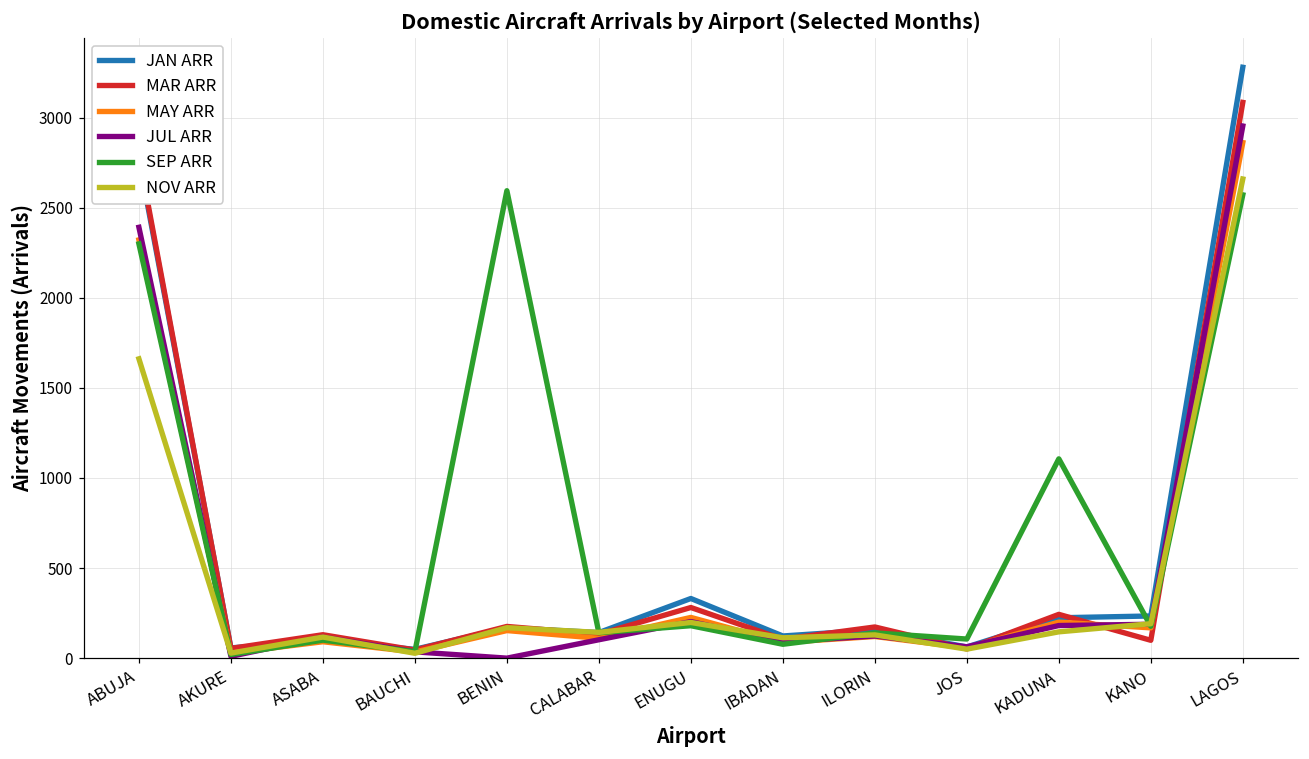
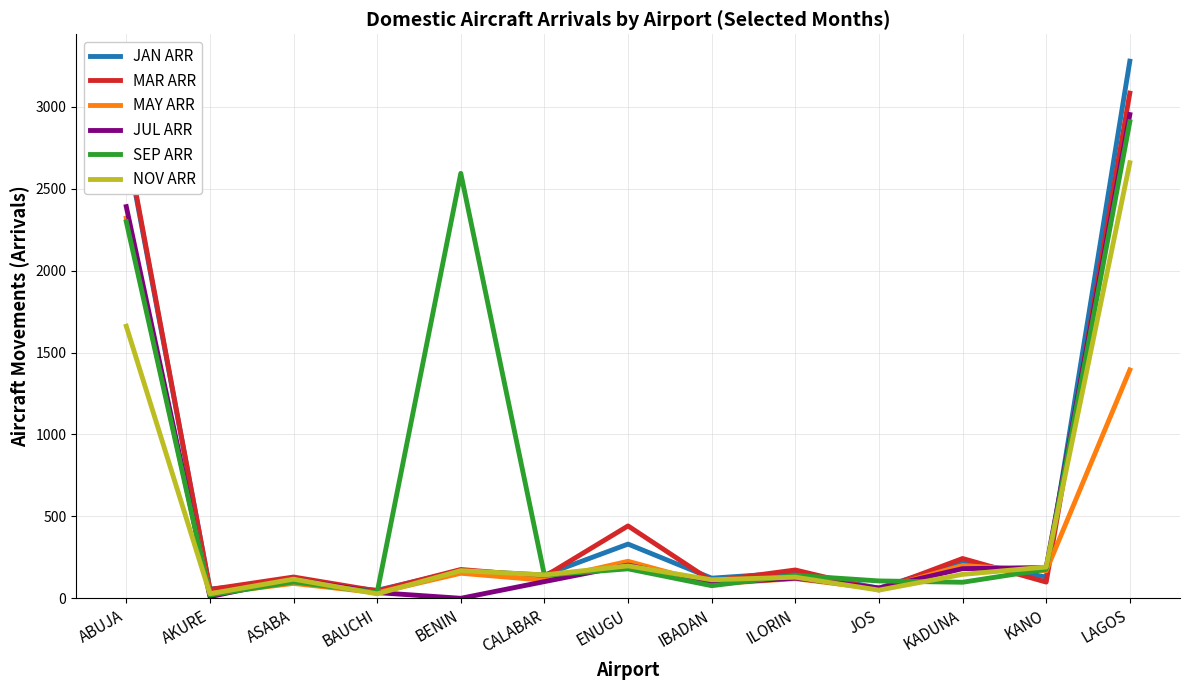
  {
    "JAN ARR": {
      "ENUGU": 330,
      "ILORIN": 160,
      "KADUNA": 220,
-     "KANO": 230,
+     "KANO": 130,
      "LAGOS": 3280
    },
    "MAR ARR": {
-     "ENUGU": 280,
+     "ENUGU": 440,
      "ILORIN": 170,
      "KADUNA": 240,
      "KANO": 100,
      "LAGOS": 3080
    },
    "MAY ARR": {
      "ABUJA": 2320,
      "BENIN": 150,
      "ENUGU": 230,
      "KADUNA": 200,
-     "LAGOS": 2860
+     "LAGOS": 1390
    },
    "JUL ARR": {
      "ABUJA": 2390,
      "BENIN": 0,
      "KADUNA": 180,
      "LAGOS": 2950
    },
    "SEP ARR": {
      "ABUJA": 2300,
      "BENIN": 2590,
      "ENUGU": 180,
      "JOS": 110,
-     "KADUNA": 1110,
-     "LAGOS": 2570
+     "KADUNA": 100,
+     "LAGOS": 2910
    },
    "NOV ARR": {
      "ABUJA": 1660,
      "KADUNA": 150,
      "LAGOS": 2660
    }
  }
